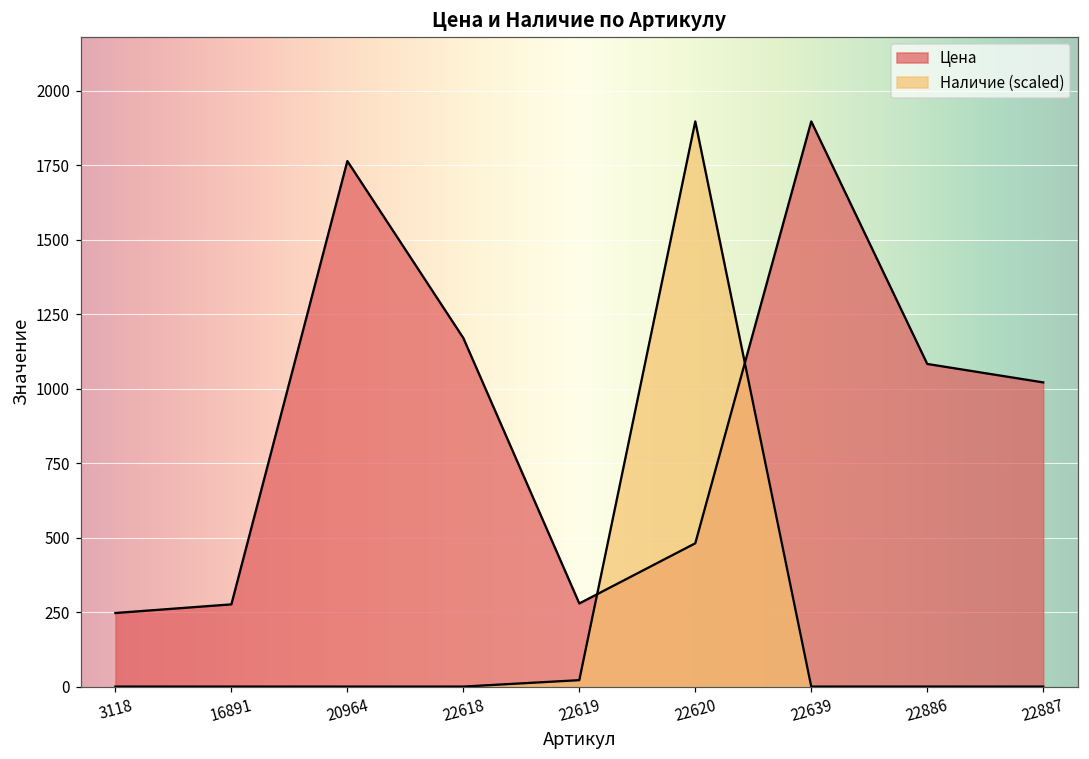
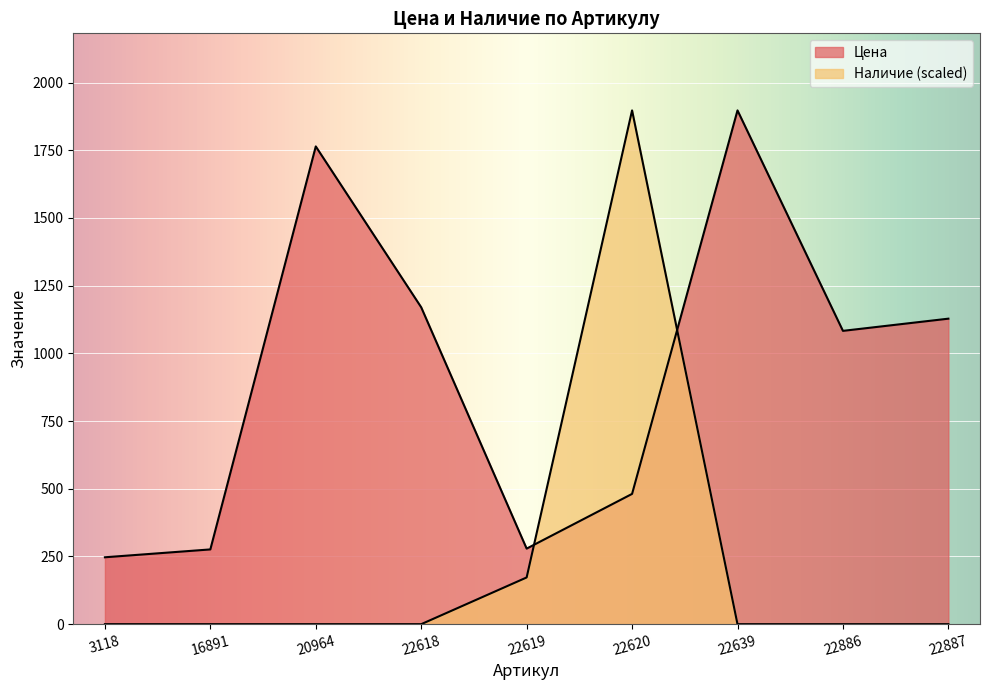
  {
    "Цена": {
      "3118": 250,
      "16891": 280,
      "20964": 1760,
      "22618": 1170,
      "22619": 280,
      "22620": 480,
      "22639": 1900,
      "22886": 1080,
-     "22887": 1020
+     "22887": 1130
    },
    "Наличие (scaled)": {
      "3118": 0,
      "16891": 0,
      "20964": 0,
      "22618": 0,
-     "22619": 20,
+     "22619": 170,
      "22620": 1900,
      "22639": 0,
      "22886": 0,
      "22887": 0
    }
  }
